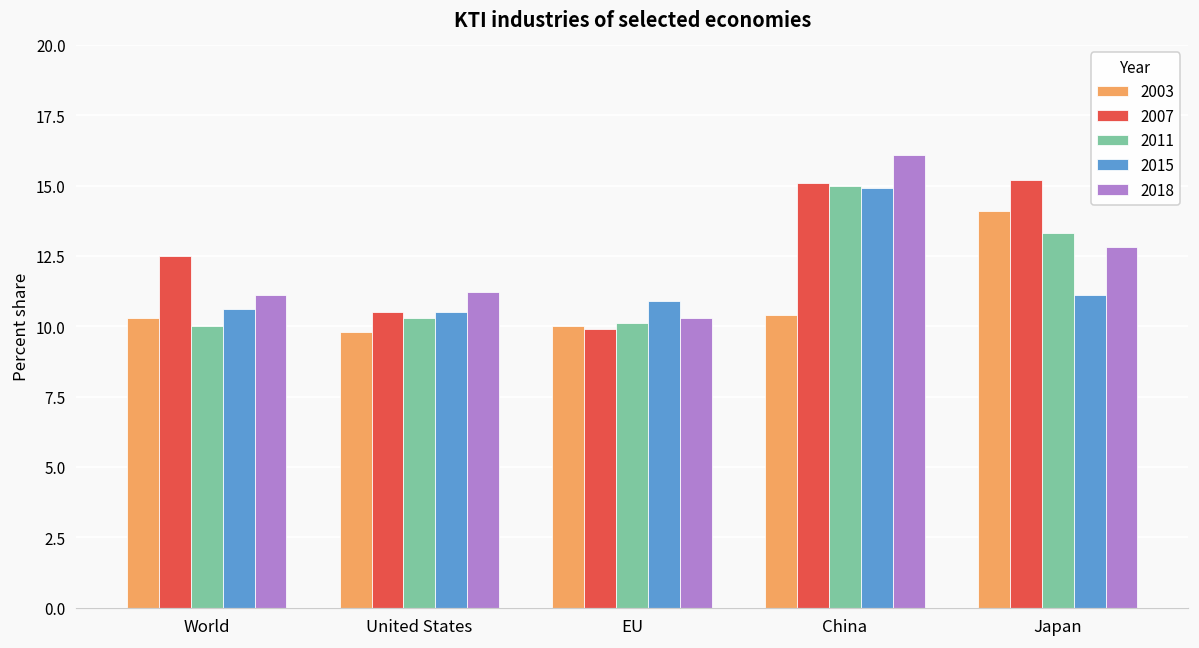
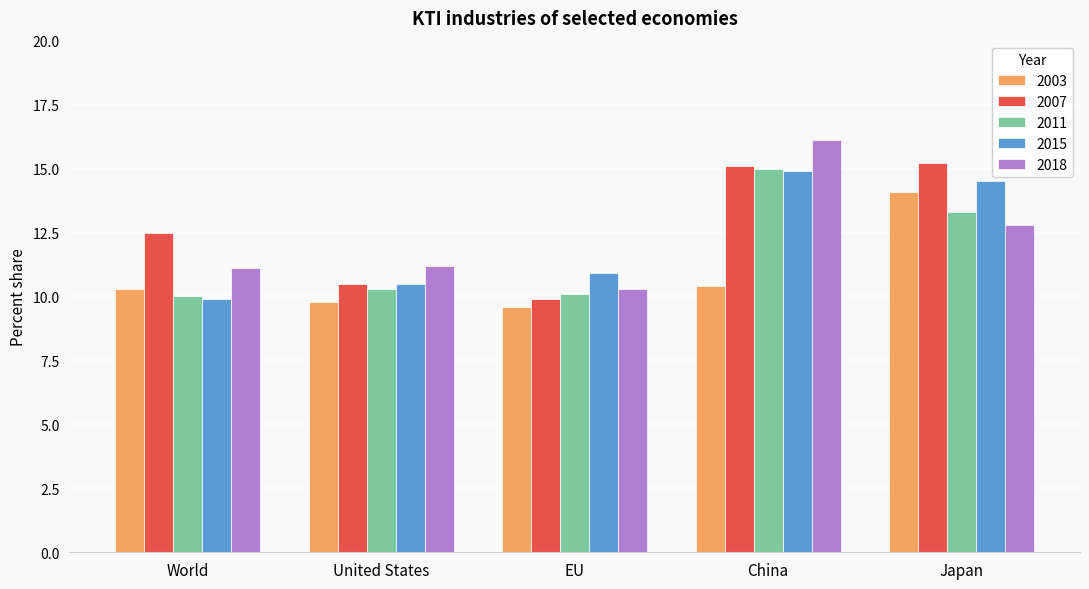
  {
    "2003": {
      "World": 10.3,
      "United States": 9.8,
-     "EU": 10.0,
+     "EU": 9.6,
      "China": 10.4,
      "Japan": 14.1
    },
    "2007": {
      "World": 12.5,
      "United States": 10.5,
      "EU": 9.9,
      "China": 15.1,
      "Japan": 15.2
    },
    "2011": {
      "World": 10.0,
      "United States": 10.3,
      "EU": 10.1,
      "China": 15.0,
      "Japan": 13.3
    },
    "2015": {
-     "World": 10.6,
+     "World": 9.9,
      "United States": 10.5,
      "EU": 10.9,
      "China": 14.9,
-     "Japan": 11.1
+     "Japan": 14.5
    },
    "2018": {
      "World": 11.1,
      "United States": 11.2,
      "EU": 10.3,
      "China": 16.1,
      "Japan": 12.8
    }
  }
